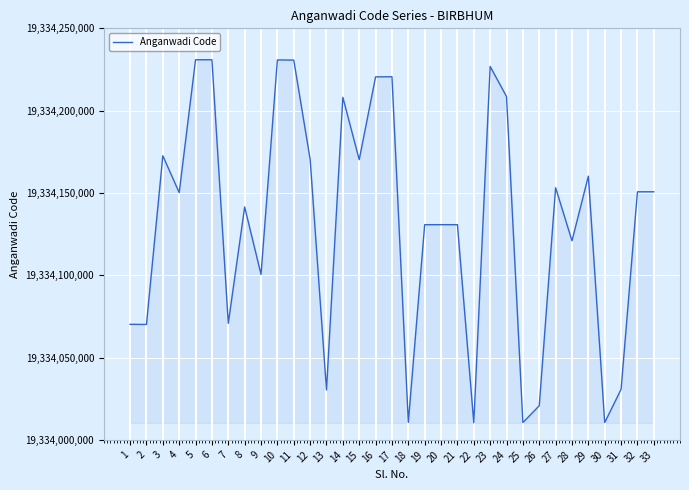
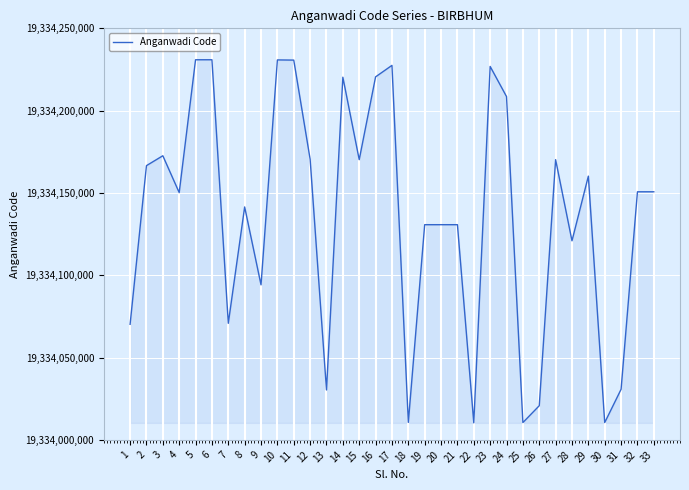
  {
    "1": "19,334,070,000",
-   "2": "19,334,070,000",
+   "2": "19,334,167,000",
    "3": "19,334,173,000",
    "4": "19,334,150,000",
    "5": "19,334,231,000",
    "6": "19,334,231,000",
    "7": "19,334,071,000",
    "8": "19,334,141,000",
-   "9": "19,334,101,000",
+   "9": "19,334,094,000",
    "10": "19,334,231,000",
    "11": "19,334,231,000",
    "12": "19,334,171,000",
    "13": "19,334,030,000",
-   "14": "19,334,208,000",
+   "14": "19,334,220,000",
    "15": "19,334,170,000",
    "16": "19,334,221,000",
-   "17": "19,334,221,000",
+   "17": "19,334,228,000",
    "18": "19,334,011,000",
    "19": "19,334,131,000",
    "20": "19,334,131,000",
    "21": "19,334,131,000",
    "22": "19,334,010,000",
    "23": "19,334,227,000",
    "24": "19,334,209,000",
    "25": "19,334,011,000",
    "26": "19,334,021,000",
-   "27": "19,334,153,000",
+   "27": "19,334,170,000",
    "28": "19,334,121,000",
    "29": "19,334,160,000",
    "30": "19,334,011,000",
    "31": "19,334,031,000",
    "32": "19,334,151,000",
    "33": "19,334,151,000"
  }
